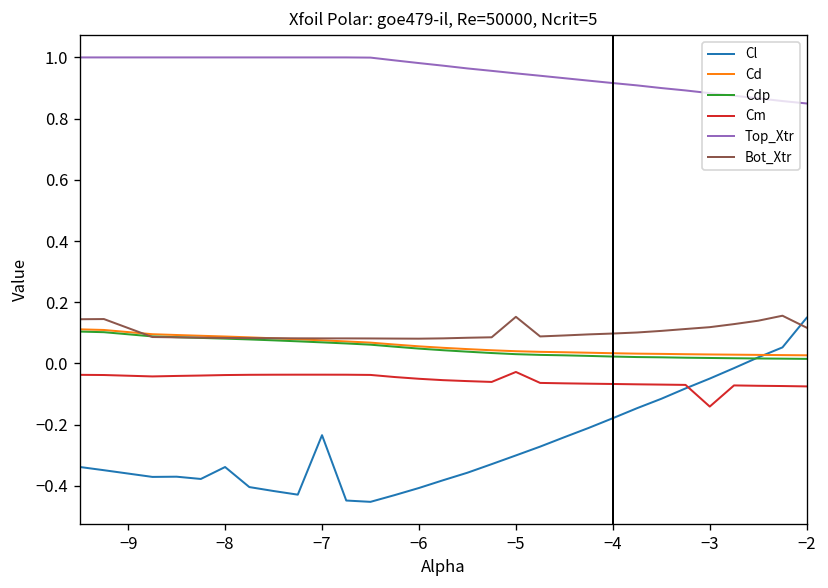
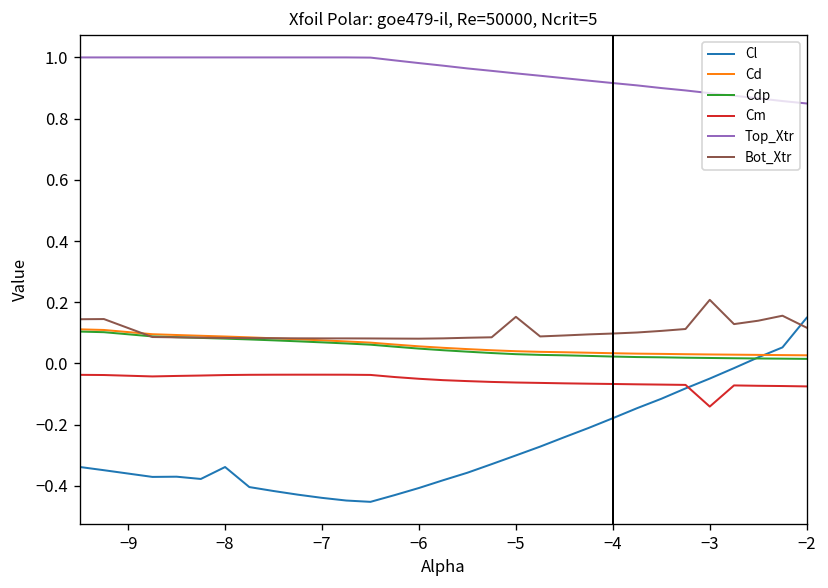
  {
    "Cl": {
      "−8": -0.34,
-     "−7": -0.23,
+     "−7": -0.44,
      "−6": -0.41,
      "−5": -0.30,
      "−4": -0.18,
      "−3": -0.05,
      "−2": 0.15
    },
    "Cd": {
      "−4": 0.03,
      "−3": 0.03,
      "−2": 0.03
    },
    "Cdp": {
      "−4": 0.02,
      "−3": 0.02,
      "−2": 0.01
    },
    "Cm": {
      "−8": -0.04,
      "−7": -0.04,
      "−6": -0.05,
-     "−5": -0.03,
+     "−5": -0.06,
      "−4": -0.07,
      "−3": -0.14,
      "−2": -0.08
    },
    "Top_Xtr": {
      "−8": 1.00,
      "−7": 1.00,
      "−6": 0.98,
      "−5": 0.95,
      "−4": 0.92,
      "−2": 0.85
    },
    "Bot_Xtr": {
      "−6": 0.08,
      "−5": 0.15,
      "−4": 0.10,
-     "−3": 0.12,
+     "−3": 0.21,
      "−2": 0.12
    }
  }
